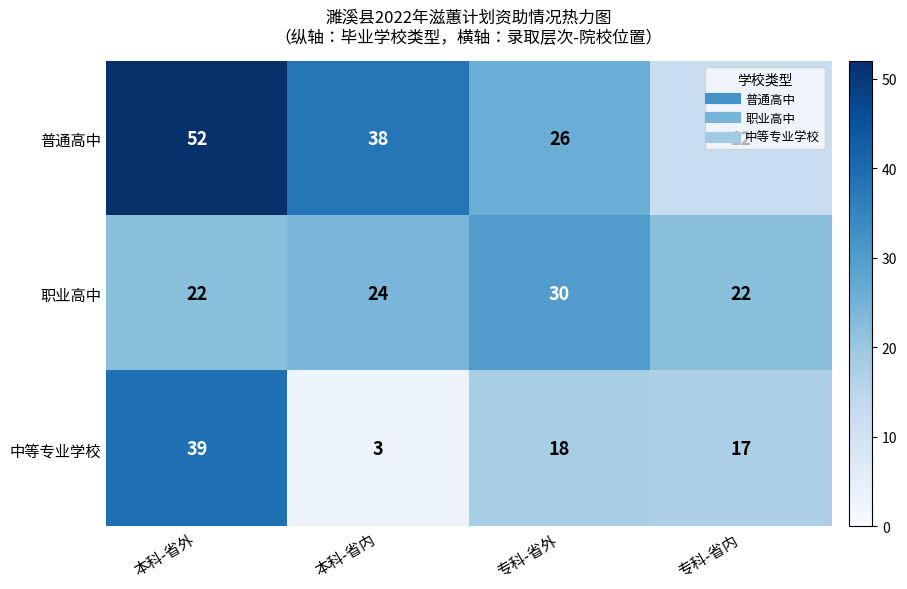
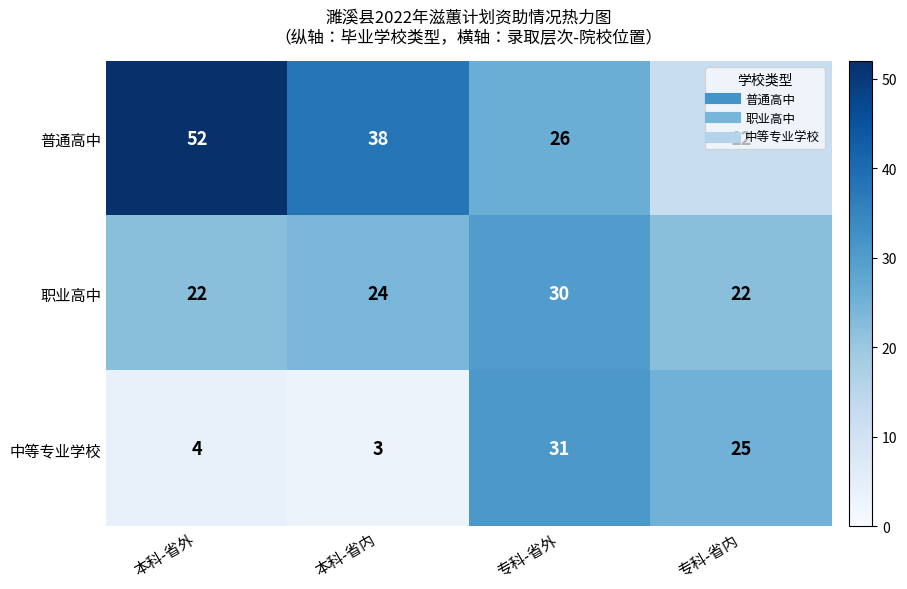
  {
    "普通高中": {
      "本科-省外": 52,
      "本科-省内": 38,
      "专科-省外": 26
    },
    "职业高中": {
      "本科-省外": 22,
      "本科-省内": 24,
      "专科-省外": 30,
      "专科-省内": 22
    },
    "中等专业学校": {
-     "本科-省外": 39,
+     "本科-省外": 4,
      "本科-省内": 3,
-     "专科-省外": 18,
-     "专科-省内": 17
+     "专科-省外": 31,
+     "专科-省内": 25
    }
  }
